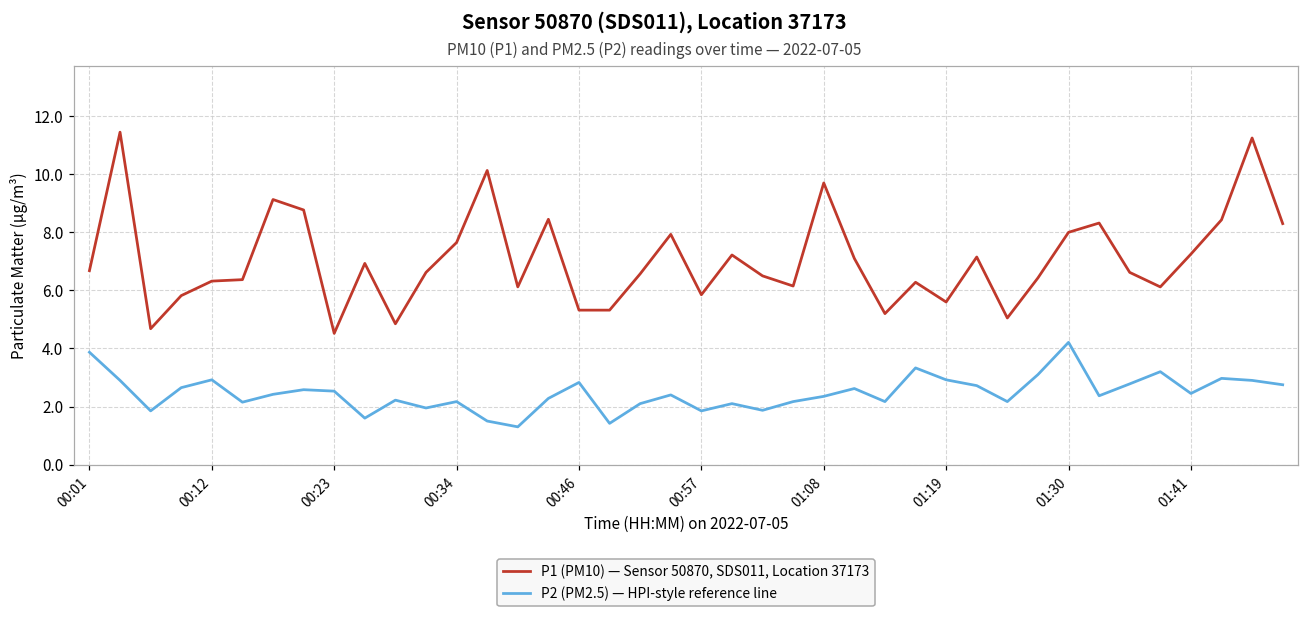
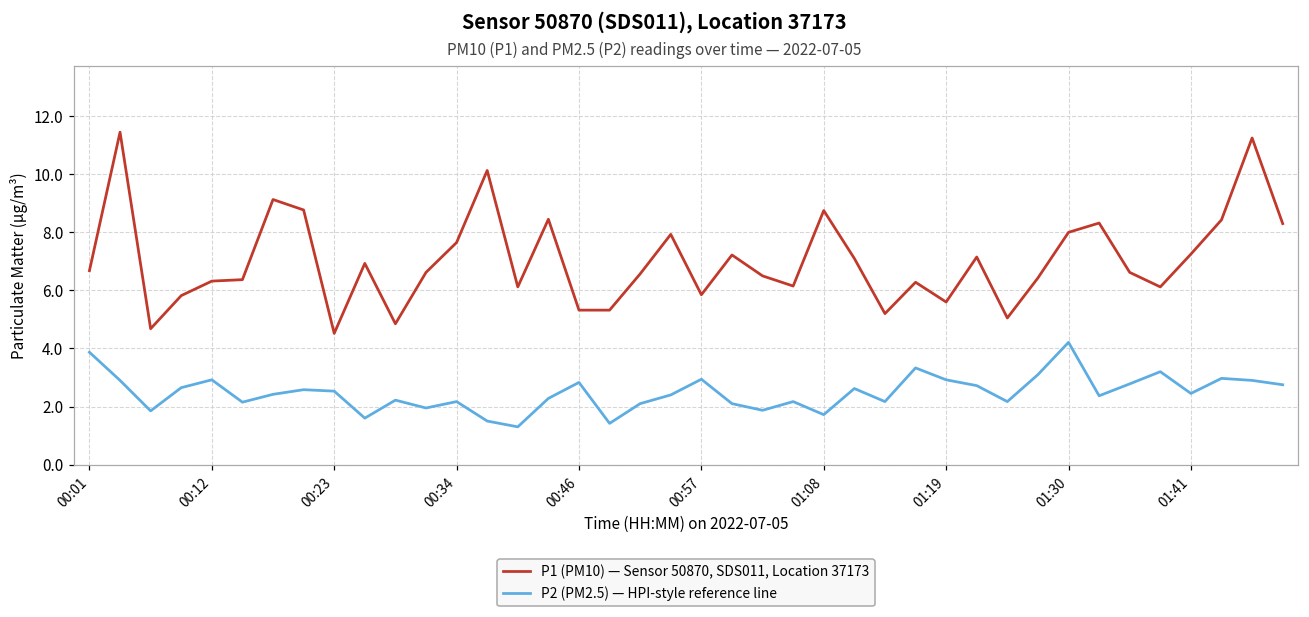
  {
    "P1 (PM10) — Sensor 50870, SDS011, Location 37173": {
      "00:01": 6.7,
      "00:12": 6.3,
      "00:23": 4.5,
      "00:34": 7.7,
      "00:46": 5.3,
      "00:57": 5.9,
-     "01:08": 9.7,
+     "01:08": 8.8,
      "01:19": 5.6,
      "01:30": 8.0,
      "01:41": 7.3
    },
    "P2 (PM2.5) — HPI-style reference line": {
      "00:01": 3.9,
      "00:12": 2.9,
      "00:23": 2.5,
      "00:34": 2.2,
      "00:46": 2.8,
-     "00:57": 1.9,
-     "01:08": 2.4,
+     "00:57": 2.9,
+     "01:08": 1.7,
      "01:19": 2.9,
      "01:30": 4.2,
      "01:41": 2.5
    }
  }
